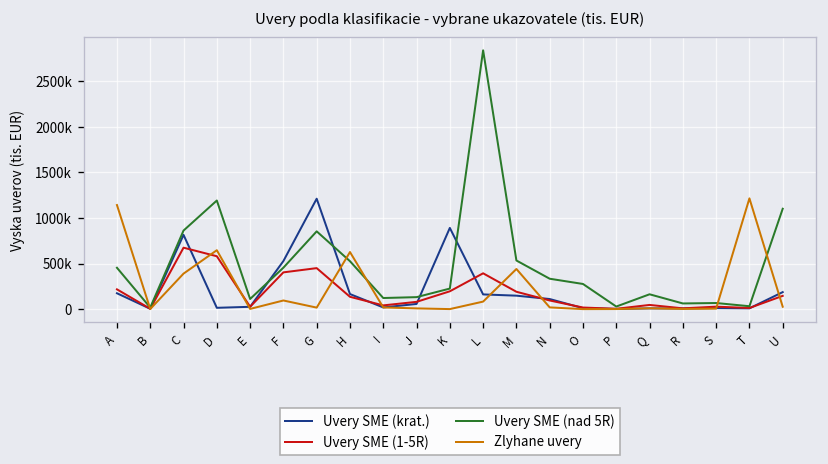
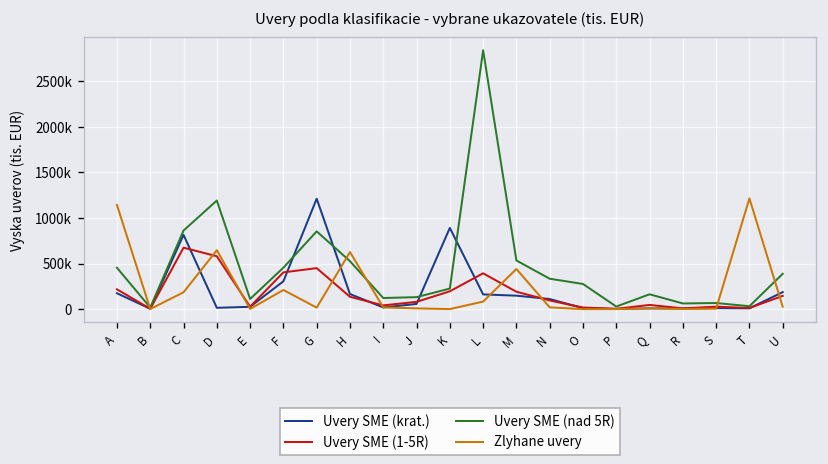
  {
    "Uvery SME (krat.)": {
      "A": 200000,
      "C": 800000,
      "D": 0,
-     "F": 500000,
+     "F": 300000,
      "G": 1200000,
      "K": 900000,
      "L": 200000,
      "M": 100000,
      "U": 200000
    },
    "Uvery SME (1-5R)": {
      "A": 200000,
      "C": 700000,
      "D": 600000,
      "F": 400000,
      "G": 500000,
      "L": 400000,
      "M": 200000,
      "Q": 0,
      "U": 100000
    },
    "Uvery SME (nad 5R)": {
      "A": 500000,
      "C": 900000,
      "D": 1200000,
      "E": 100000,
      "F": 500000,
      "G": 900000,
      "H": 500000,
      "I": 100000,
      "J": 100000,
      "L": 2800000,
      "M": 500000,
      "N": 300000,
      "O": 300000,
      "Q": 200000,
      "R": 100000,
      "S": 100000,
-     "U": 1100000
+     "U": 400000
    },
    "Zlyhane uvery": {
      "A": 1100000,
-     "C": 400000,
+     "C": 200000,
      "D": 600000,
-     "F": 100000,
+     "F": 200000,
      "G": 0,
      "H": 600000,
      "J": 0,
      "K": 0,
      "L": 100000,
      "M": 400000,
      "N": 0,
      "T": 1200000,
      "U": 0
    }
  }
